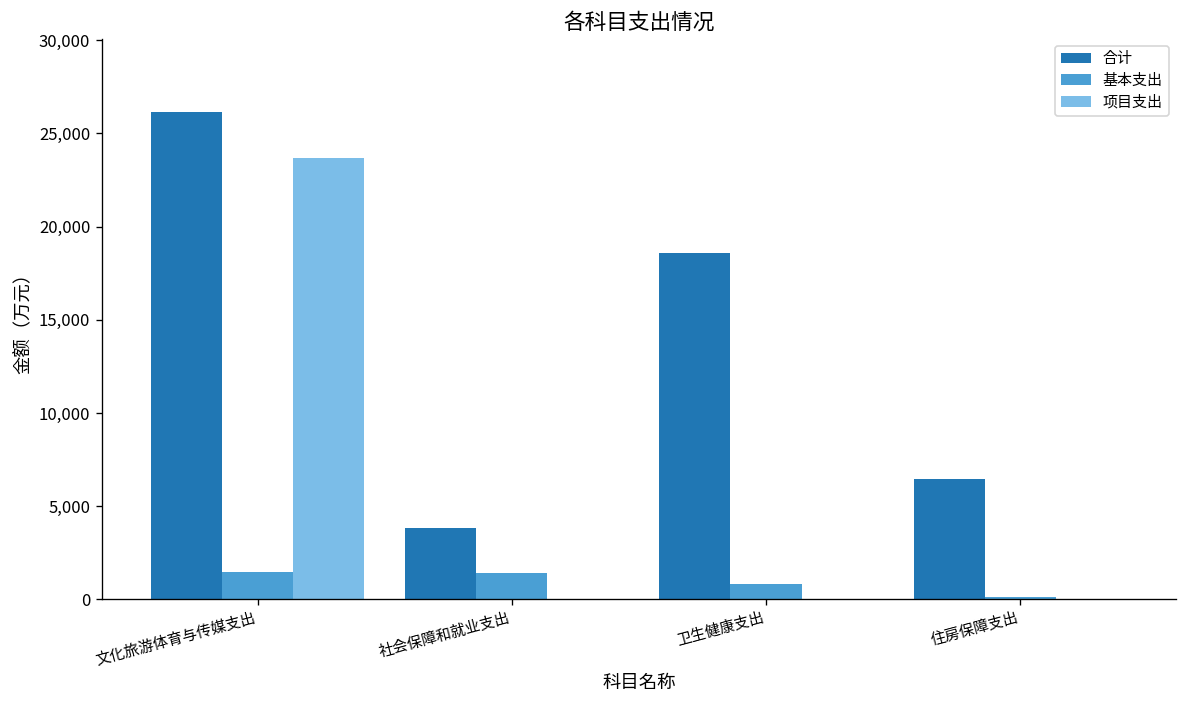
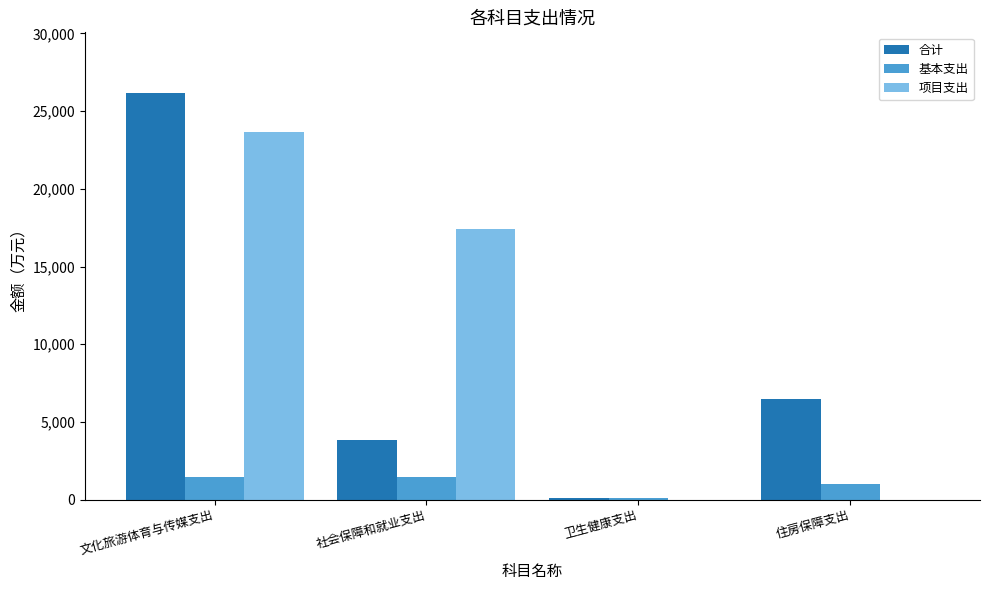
  {
    "合计": {
      "文化旅游体育与传媒支出": "26,100",
      "社会保障和就业支出": "3,800",
-     "卫生健康支出": "18,600",
+     "卫生健康支出": "100",
      "住房保障支出": "6,500"
    },
    "基本支出": {
      "文化旅游体育与传媒支出": "1,500",
      "社会保障和就业支出": "1,400",
-     "卫生健康支出": "800",
-     "住房保障支出": "100"
+     "卫生健康支出": "100",
+     "住房保障支出": "1,000"
    },
    "项目支出": {
      "文化旅游体育与传媒支出": "23,700",
-     "社会保障和就业支出": "0",
+     "社会保障和就业支出": "17,400",
      "卫生健康支出": "0",
      "住房保障支出": "0"
    }
  }
